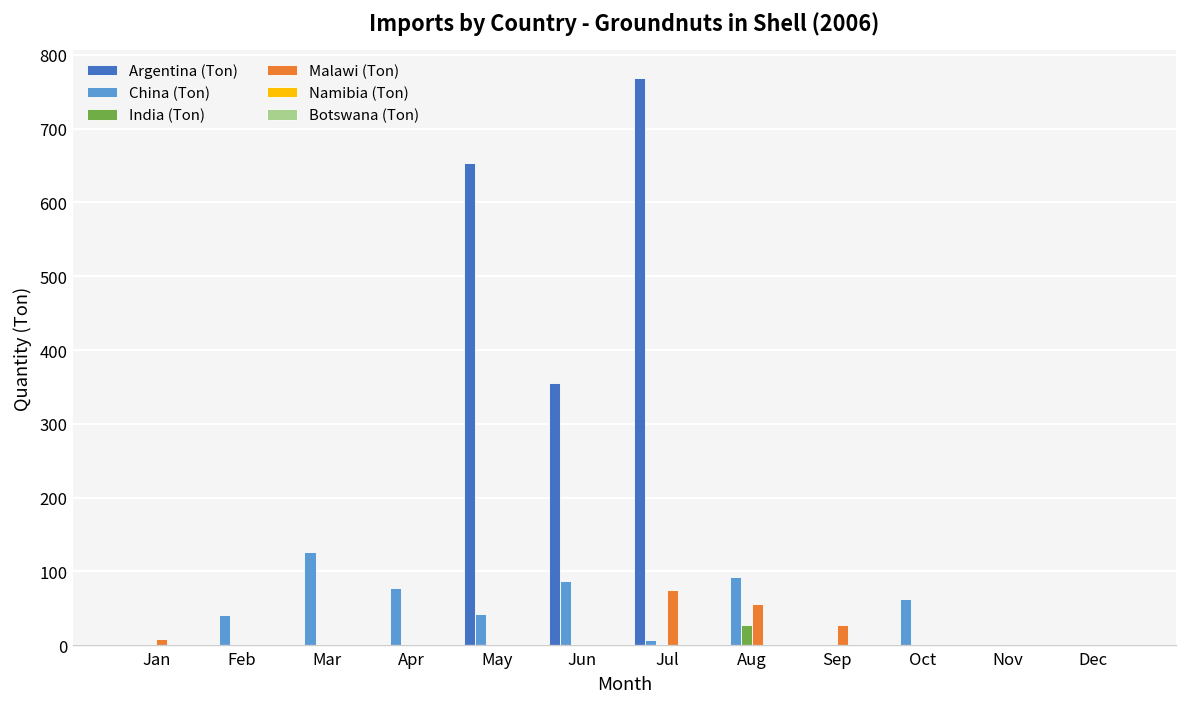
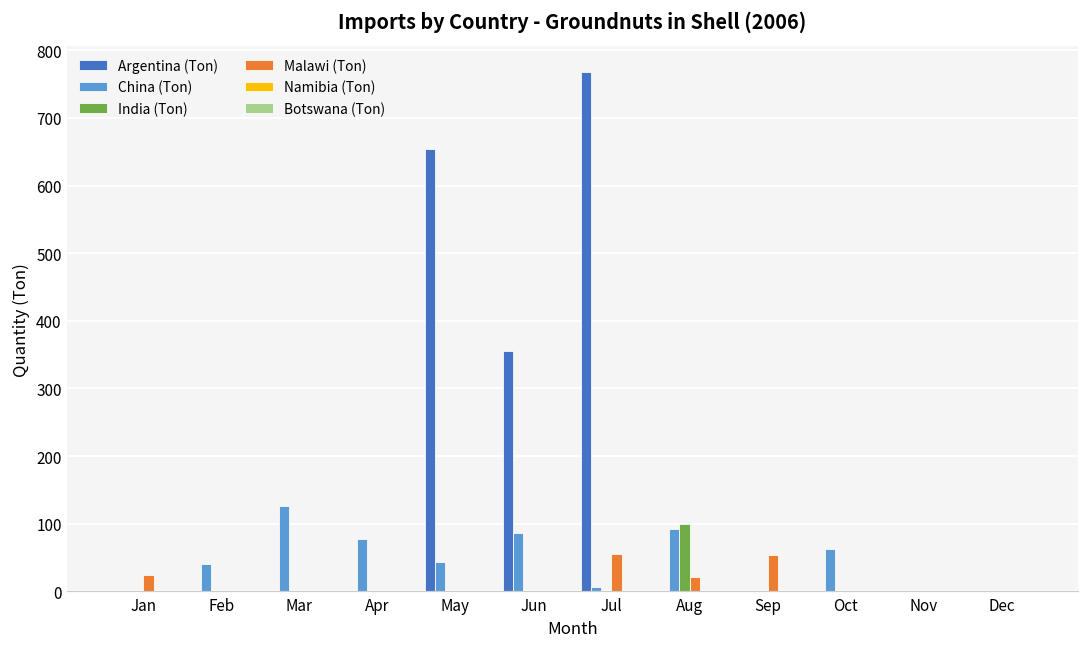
  {
    "India (Ton)": {
      "Jan": 0,
      "Feb": 0,
      "Mar": 0,
      "Apr": 0,
      "May": 0,
      "Jun": 0,
      "Jul": 0,
-     "Aug": 30,
+     "Aug": 100,
      "Sep": 0,
      "Oct": 0,
      "Nov": 0,
      "Dec": 0
    },
    "Malawi (Ton)": {
-     "Jan": 10,
+     "Jan": 20,
      "Feb": 0,
      "Mar": 0,
      "Apr": 0,
      "May": 0,
      "Jun": 0,
-     "Jul": 80,
-     "Aug": 60,
-     "Sep": 30,
+     "Jul": 60,
+     "Aug": 20,
+     "Sep": 50,
      "Oct": 0,
      "Nov": 0,
      "Dec": 0
    },
    "Namibia (Ton)": {
      "Jan": 0,
      "Feb": 0,
      "Mar": 0,
      "Apr": 0,
      "May": 0,
      "Jun": 0,
      "Jul": 0,
      "Aug": 0,
      "Sep": 0,
      "Oct": 0,
      "Nov": 0,
      "Dec": 0
    },
    "Botswana (Ton)": {
      "Jan": 0,
      "Feb": 0,
      "Mar": 0,
      "Apr": 0,
      "May": 0,
      "Jun": 0,
      "Jul": 0,
      "Aug": 0,
      "Sep": 0,
      "Oct": 0,
      "Nov": 0,
      "Dec": 0
    }
  }
